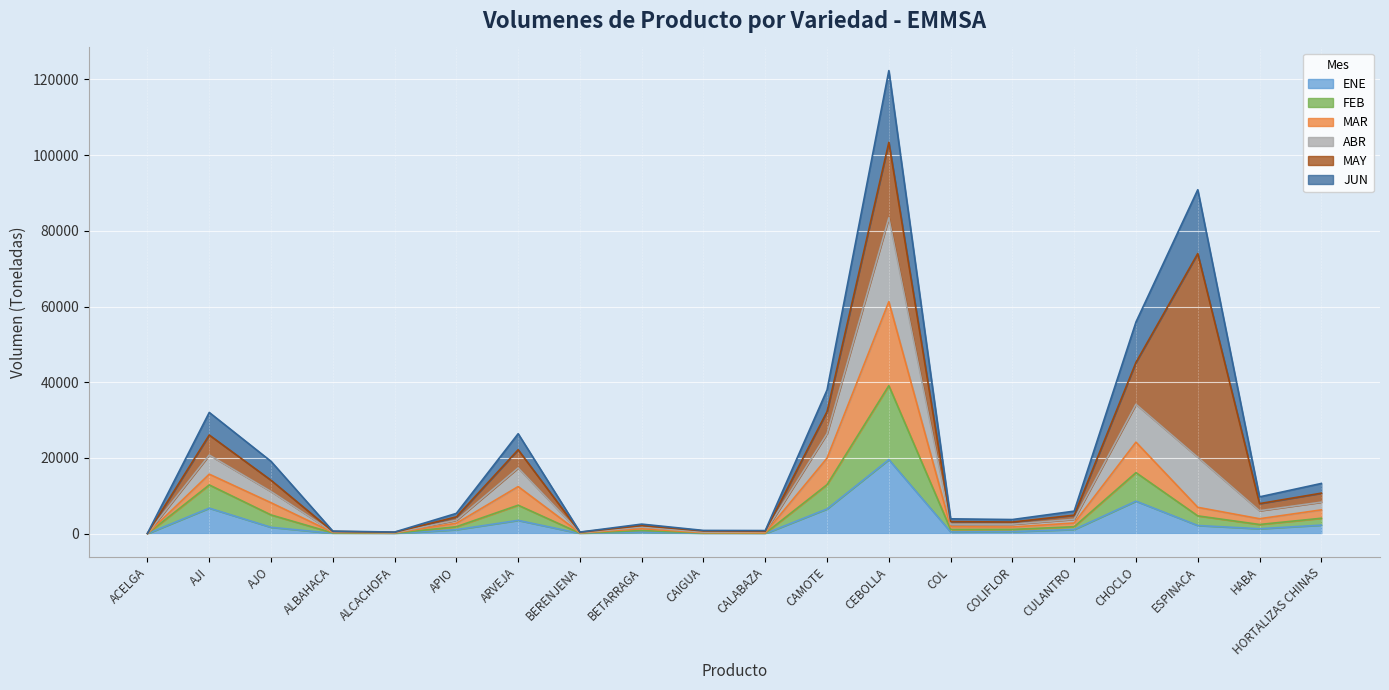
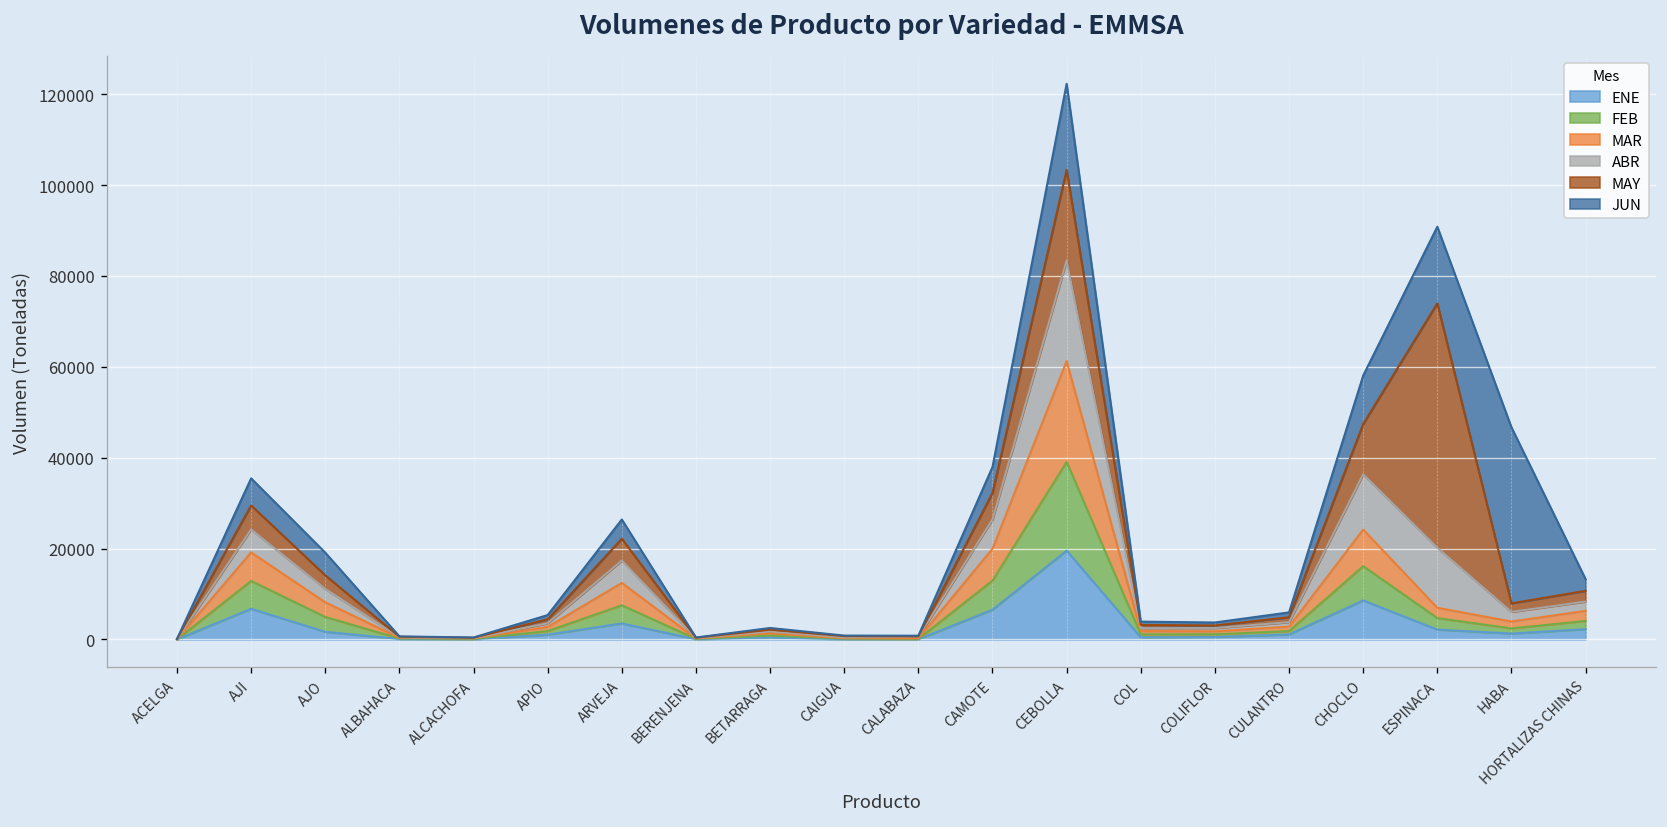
  {
    "ENE": {
      "AJI": 7000,
      "AJO": 2000,
      "APIO": 1000,
      "ARVEJA": 4000,
      "CAMOTE": 7000,
      "CEBOLLA": 20000,
      "CULANTRO": 1000,
      "CHOCLO": 9000,
      "ESPINACA": 2000,
      "HABA": 1000,
      "HORTALIZAS CHINAS": 2000
    },
    "FEB": {
      "AJI": 6000,
      "AJO": 3000,
      "APIO": 1000,
      "ARVEJA": 4000,
      "CAMOTE": 6000,
      "CEBOLLA": 20000,
      "CULANTRO": 1000,
      "CHOCLO": 8000,
      "ESPINACA": 3000,
      "HABA": 1000,
      "HORTALIZAS CHINAS": 2000
    },
    "MAR": {
-     "AJI": 3000,
+     "AJI": 6000,
      "AJO": 3000,
      "APIO": 1000,
      "ARVEJA": 5000,
      "CAMOTE": 7000,
      "CEBOLLA": 22000,
      "CULANTRO": 1000,
      "CHOCLO": 8000,
      "ESPINACA": 2000,
      "HABA": 2000,
      "HORTALIZAS CHINAS": 2000
    },
    "ABR": {
      "AJI": 5000,
      "AJO": 3000,
      "APIO": 1000,
      "ARVEJA": 5000,
      "CAMOTE": 6000,
      "CEBOLLA": 22000,
      "CULANTRO": 1000,
-     "CHOCLO": 10000,
+     "CHOCLO": 12000,
      "ESPINACA": 13000,
      "HABA": 2000,
      "HORTALIZAS CHINAS": 2000
    },
    "MAY": {
      "AJI": 5000,
      "AJO": 3000,
      "APIO": 1000,
      "ARVEJA": 5000,
      "CAMOTE": 6000,
      "CEBOLLA": 20000,
      "COL": 1000,
      "CULANTRO": 1000,
      "CHOCLO": 11000,
      "ESPINACA": 54000,
      "HABA": 2000,
      "HORTALIZAS CHINAS": 2000
    },
    "JUN": {
      "AJI": 6000,
      "AJO": 5000,
      "APIO": 1000,
      "ARVEJA": 4000,
      "CAMOTE": 6000,
      "CEBOLLA": 19000,
      "COL": 1000,
      "CULANTRO": 1000,
      "CHOCLO": 11000,
      "ESPINACA": 17000,
-     "HABA": 2000,
+     "HABA": 39000,
      "HORTALIZAS CHINAS": 3000
    }
  }
